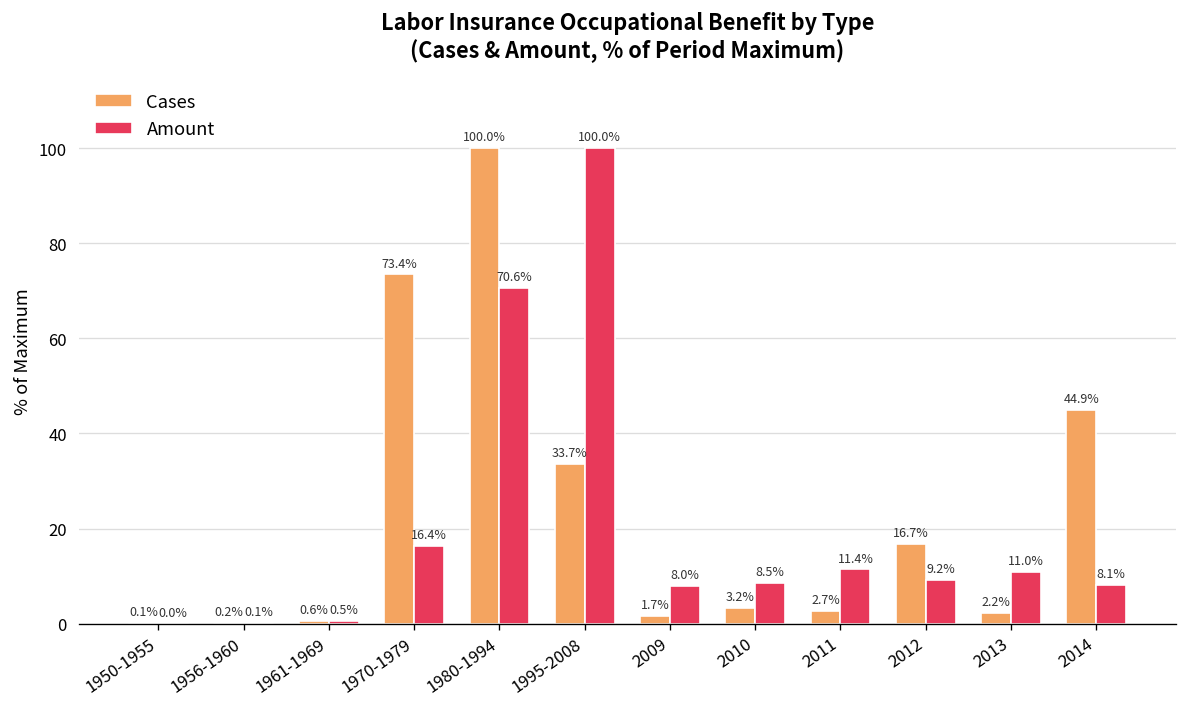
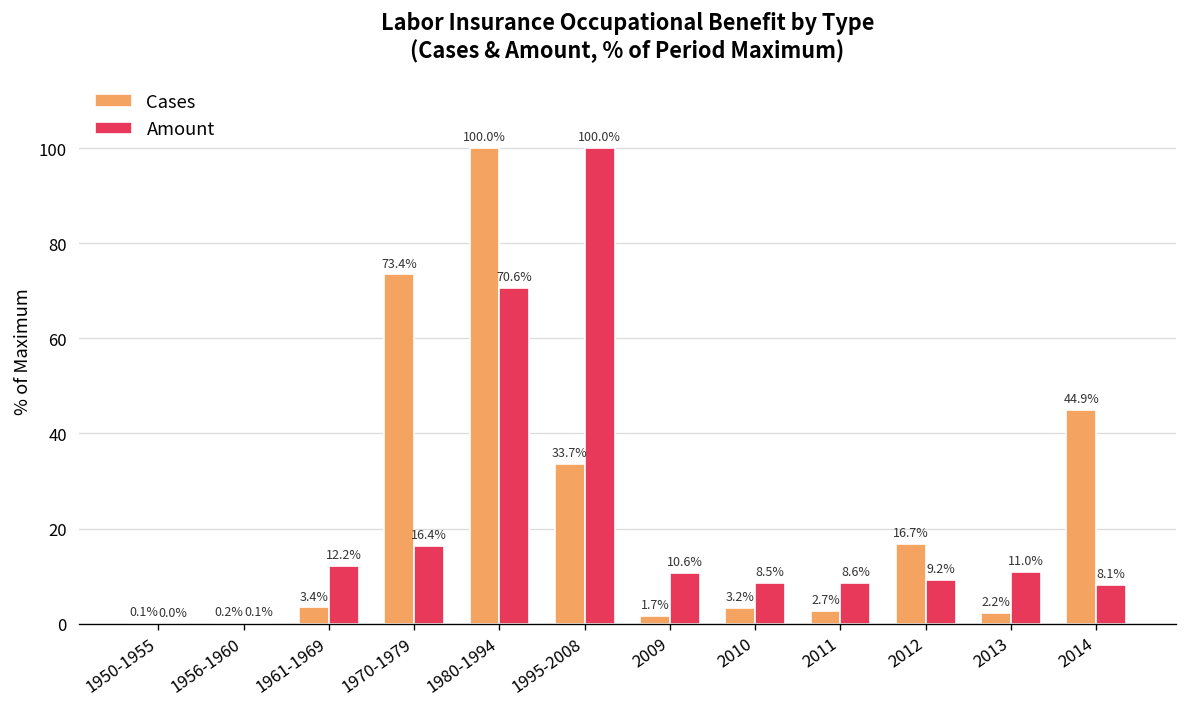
  {
    "Cases": {
      "1950-1955": "0.1%",
      "1956-1960": "0.2%",
-     "1961-1969": "0.6%",
+     "1961-1969": "3.4%",
      "1970-1979": "73.4%",
      "1980-1994": "100.0%",
      "1995-2008": "33.7%",
      "2009": "1.7%",
      "2010": "3.2%",
      "2011": "2.7%",
      "2012": "16.7%",
      "2013": "2.2%",
      "2014": "44.9%"
    },
    "Amount": {
      "1950-1955": "0.0%",
      "1956-1960": "0.1%",
-     "1961-1969": "0.5%",
+     "1961-1969": "12.2%",
      "1970-1979": "16.4%",
      "1980-1994": "70.6%",
      "1995-2008": "100.0%",
-     "2009": "8.0%",
+     "2009": "10.6%",
      "2010": "8.5%",
-     "2011": "11.4%",
+     "2011": "8.6%",
      "2012": "9.2%",
      "2013": "11.0%",
      "2014": "8.1%"
    }
  }
